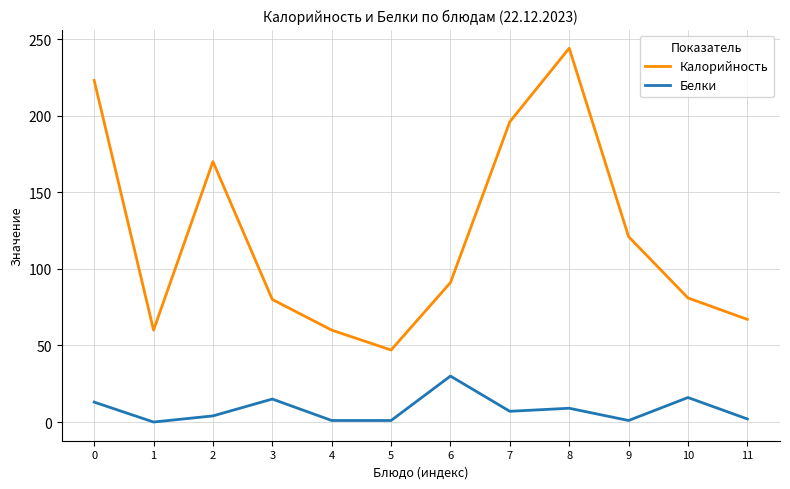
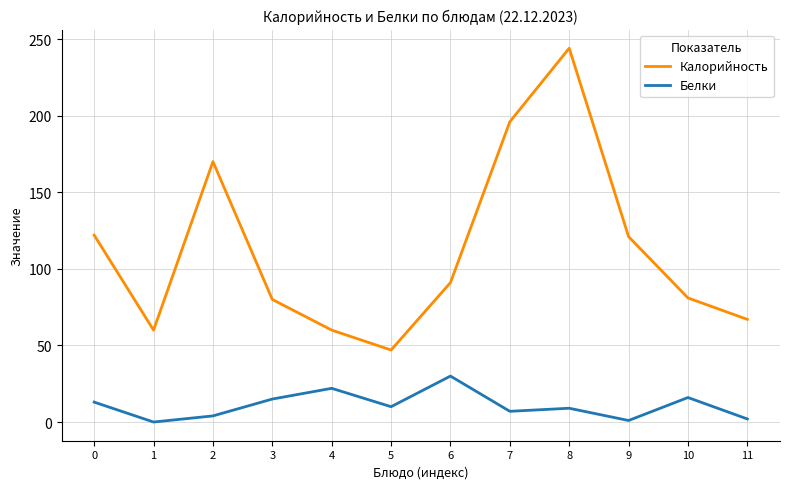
  {
    "Калорийность": {
-     "0": 223,
+     "0": 122,
      "1": 60,
      "2": 170,
      "3": 80,
      "4": 60,
      "5": 47,
      "6": 91,
      "7": 196,
      "8": 244,
      "9": 121,
      "10": 81,
      "11": 67
    },
    "Белки": {
      "0": 13,
      "1": 0,
      "2": 4,
      "3": 15,
-     "4": 1,
-     "5": 1,
+     "4": 22,
+     "5": 10,
      "6": 30,
      "7": 7,
      "8": 9,
      "9": 1,
      "10": 16,
      "11": 2
    }
  }
